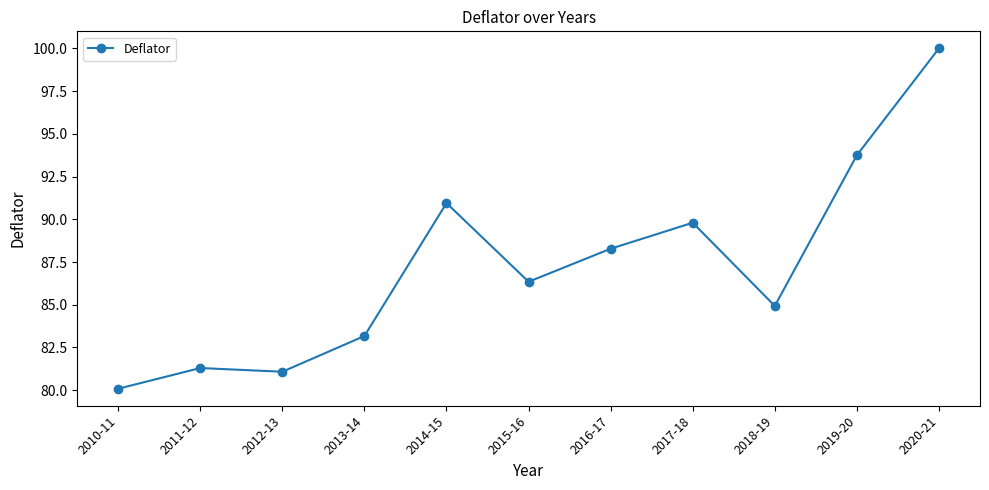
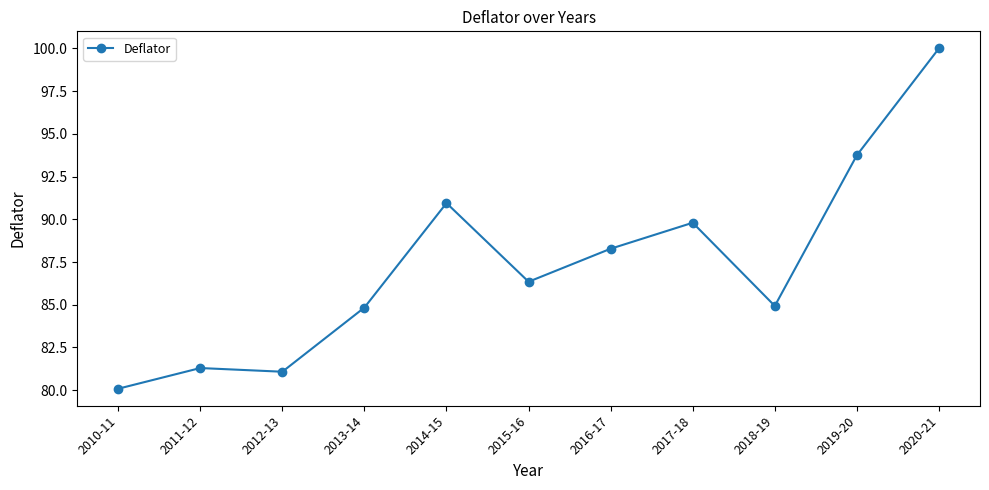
  {
    "2010-11": 80.1,
    "2011-12": 81.3,
    "2012-13": 81.1,
-   "2013-14": 83.2,
+   "2013-14": 84.8,
    "2014-15": 90.9,
    "2015-16": 86.3,
    "2016-17": 88.3,
    "2017-18": 89.8,
    "2018-19": 84.9,
    "2019-20": 93.7,
    "2020-21": 100.0
  }
